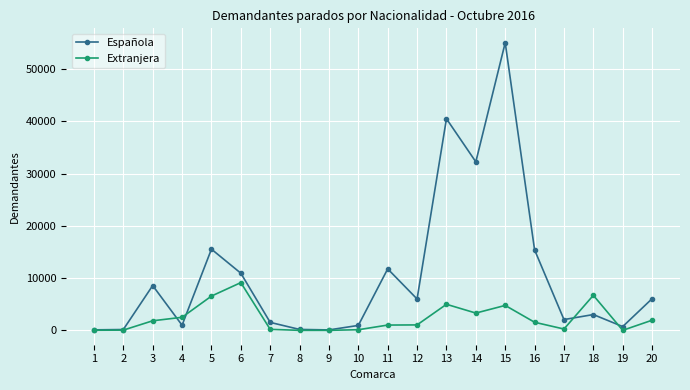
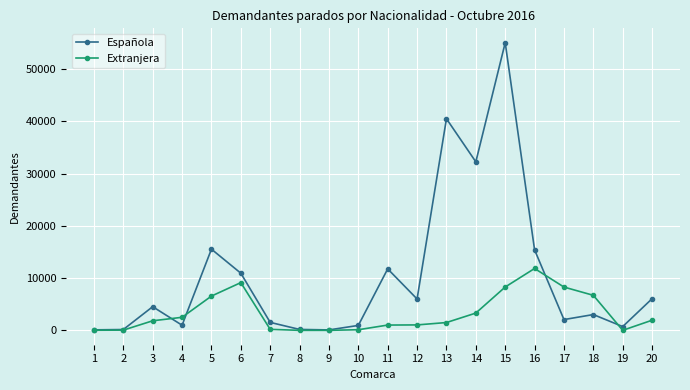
  {
    "Española": {
-     "3": 9000,
+     "3": 5000,
      "4": 1000,
      "5": 16000,
      "6": 11000,
      "7": 2000,
      "10": 1000,
      "11": 12000,
      "12": 6000,
      "13": 40000,
      "14": 32000,
      "15": 55000,
      "16": 15000,
      "17": 2000,
      "18": 3000,
      "19": 1000,
      "20": 6000
    },
    "Extranjera": {
      "3": 2000,
      "4": 3000,
      "5": 7000,
      "6": 9000,
      "7": 0,
      "10": 0,
      "11": 1000,
      "12": 1000,
-     "13": 5000,
+     "13": 2000,
      "14": 3000,
-     "15": 5000,
-     "16": 2000,
-     "17": 0,
+     "15": 8000,
+     "16": 12000,
+     "17": 8000,
      "18": 7000,
      "19": 0,
      "20": 2000
    }
  }
